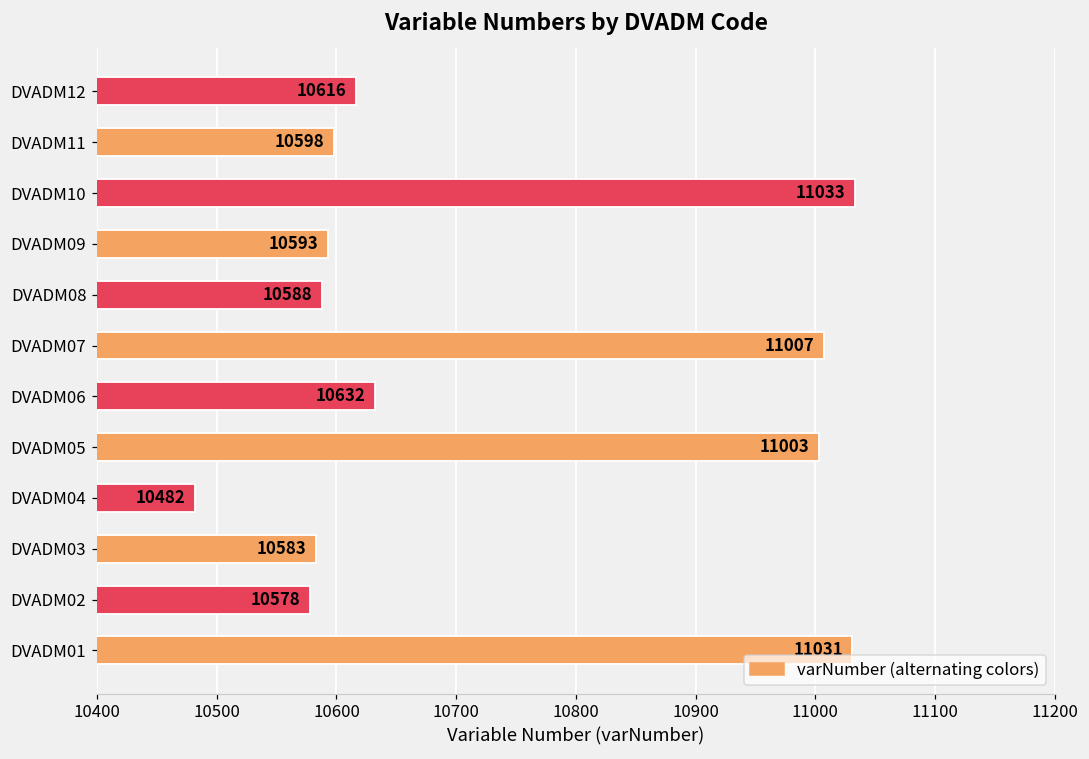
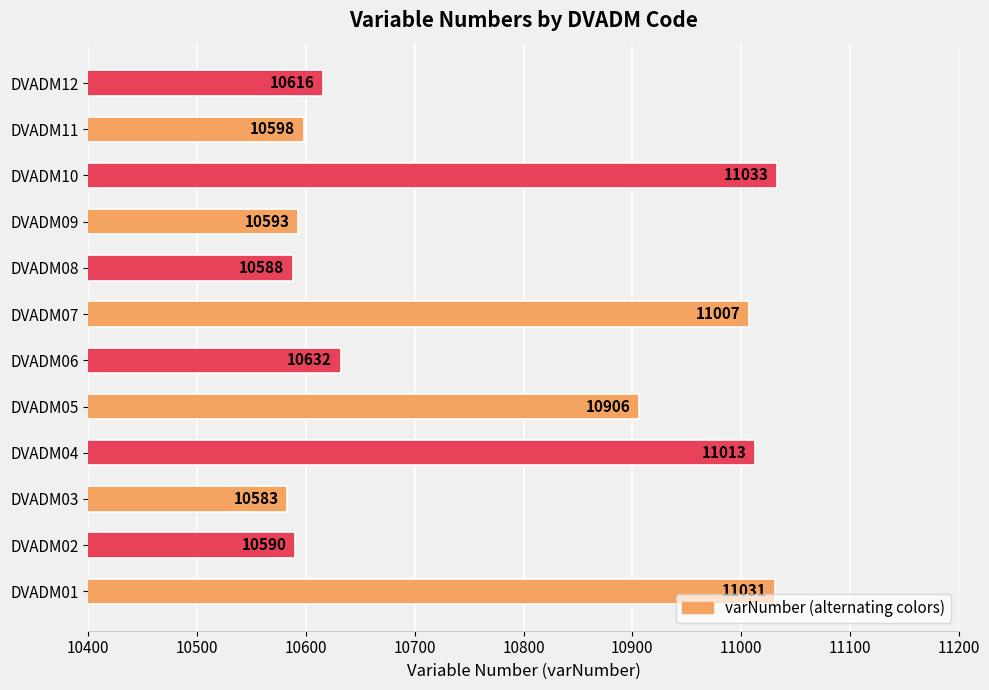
  {
    "DVADM12": 10616,
    "DVADM11": 10598,
    "DVADM10": 11033,
    "DVADM09": 10593,
    "DVADM08": 10588,
    "DVADM07": 11007,
    "DVADM06": 10632,
-   "DVADM05": 11003,
-   "DVADM04": 10482,
+   "DVADM05": 10906,
+   "DVADM04": 11013,
    "DVADM03": 10583,
-   "DVADM02": 10578
+   "DVADM02": 10590
  }
